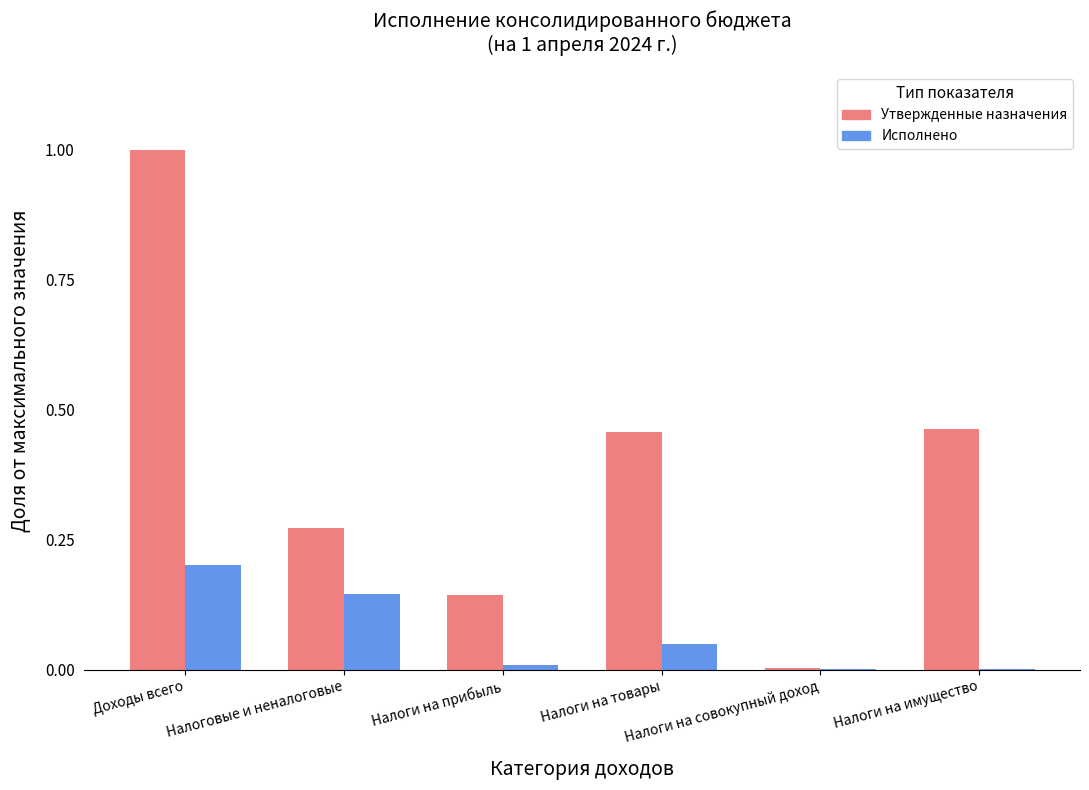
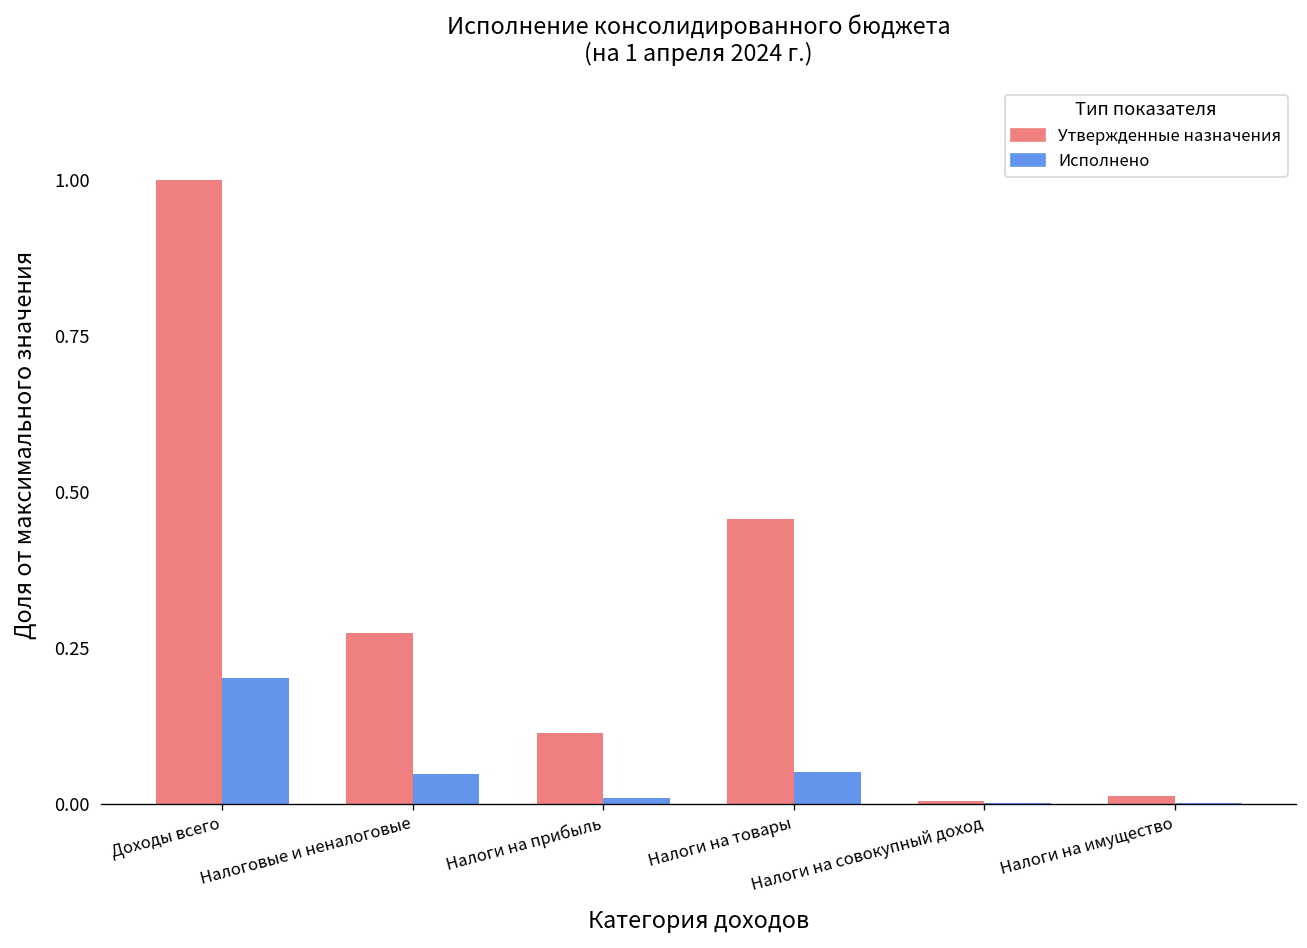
  {
    "Утвержденные назначения": {
      "Доходы всего": 1.00,
      "Налоговые и неналоговые": 0.27,
-     "Налоги на прибыль": 0.14,
+     "Налоги на прибыль": 0.11,
      "Налоги на товары": 0.46,
-     "Налоги на имущество": 0.46
+     "Налоги на имущество": 0.01
    },
    "Исполнено": {
      "Доходы всего": 0.20,
-     "Налоговые и неналоговые": 0.15,
+     "Налоговые и неналоговые": 0.05,
      "Налоги на прибыль": 0.01,
      "Налоги на товары": 0.05
    }
  }
